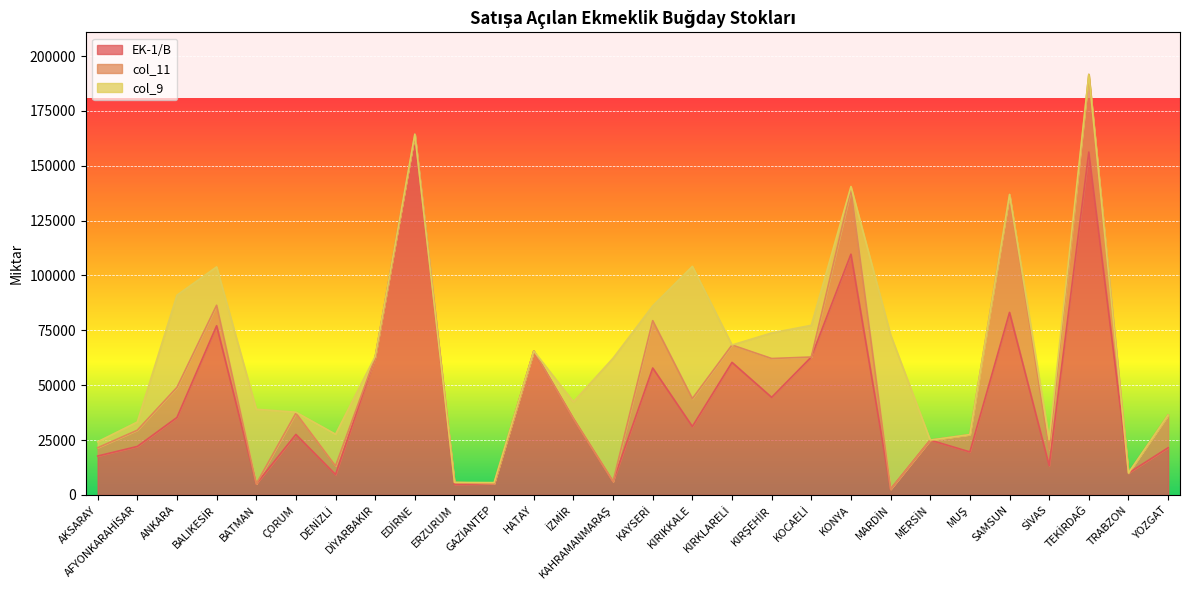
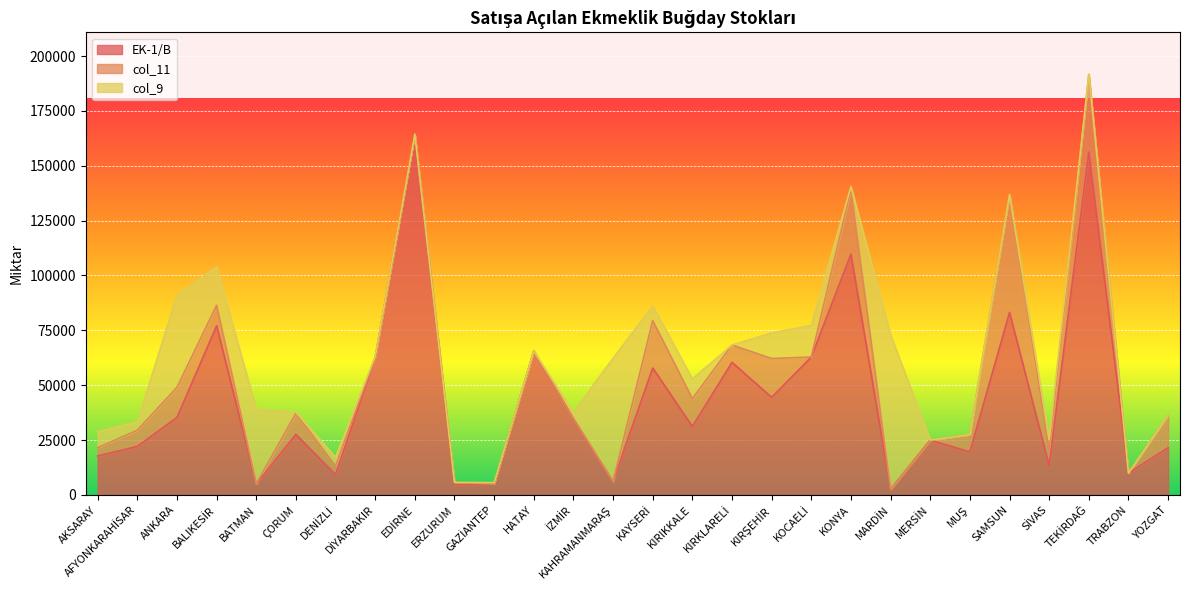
  {
    "col_9": {
-     "AKSARAY": 3000,
+     "AKSARAY": 7000,
      "AFYONKARAHİSAR": 4000,
      "ANKARA": 42000,
      "BALIKESİR": 17000,
      "BATMAN": 34000,
-     "DENİZLİ": 14000,
-     "İZMİR": 8000,
+     "DENİZLİ": 4000,
+     "İZMİR": 3000,
      "KAHRAMANMARAŞ": 56000,
      "KAYSERİ": 7000,
-     "KIRIKKALE": 60000,
+     "KIRIKKALE": 9000,
      "KIRŞEHİR": 12000,
      "KOCAELİ": 14000,
      "KONYA": 1000,
      "MARDİN": 70000,
      "SİVAS": 4000
    }
  }
